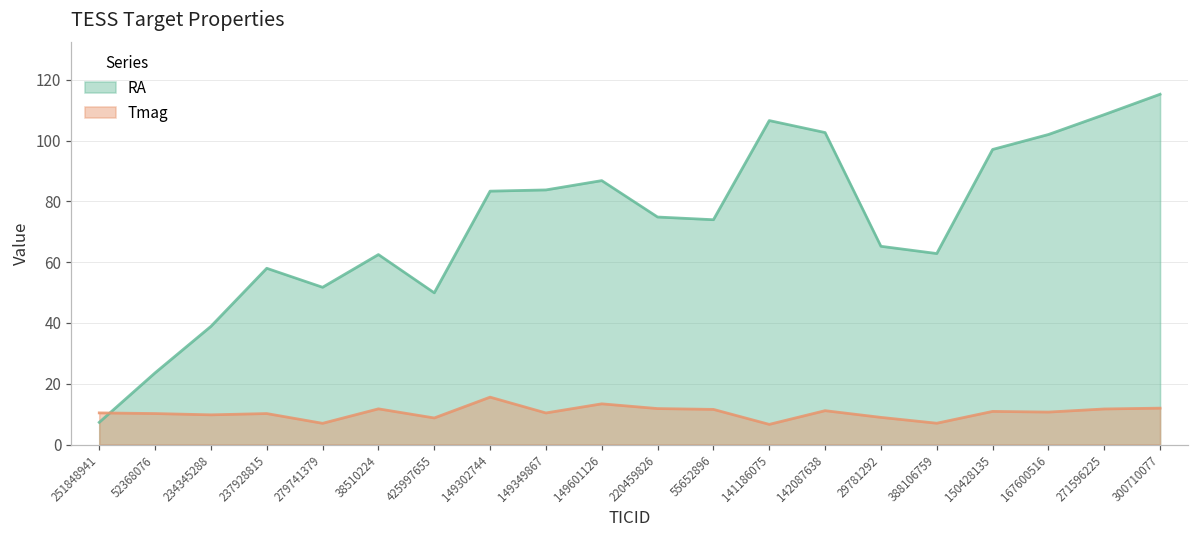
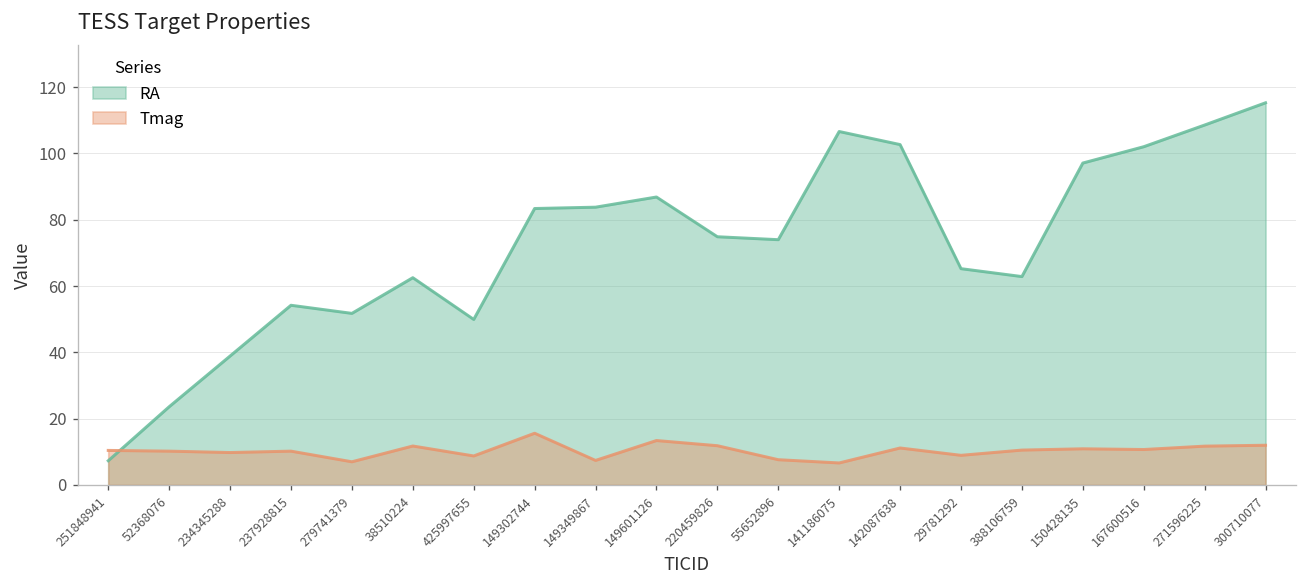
  {
    "RA": {
      "251848941": 7,
      "52368076": 24,
      "234345288": 39,
-     "237928815": 58,
+     "237928815": 54,
      "279741379": 52,
      "38510224": 63,
      "425997655": 50,
      "149302744": 83,
      "149349867": 84,
      "149601126": 87,
      "220459826": 75,
      "55652896": 74,
      "141186075": 107,
      "142087638": 103,
      "29781292": 65,
      "388106759": 63,
      "150428135": 97,
      "167600516": 102,
      "271596225": 109,
      "300710077": 115
    },
    "Tmag": {
      "251848941": 10,
      "52368076": 10,
      "234345288": 10,
      "237928815": 10,
      "279741379": 7,
      "38510224": 12,
      "425997655": 9,
      "149302744": 16,
-     "149349867": 10,
+     "149349867": 7,
      "149601126": 13,
      "220459826": 12,
-     "55652896": 12,
+     "55652896": 8,
      "141186075": 7,
      "142087638": 11,
      "29781292": 9,
-     "388106759": 7,
+     "388106759": 11,
      "150428135": 11,
      "167600516": 11,
      "271596225": 12,
      "300710077": 12
    }
  }
